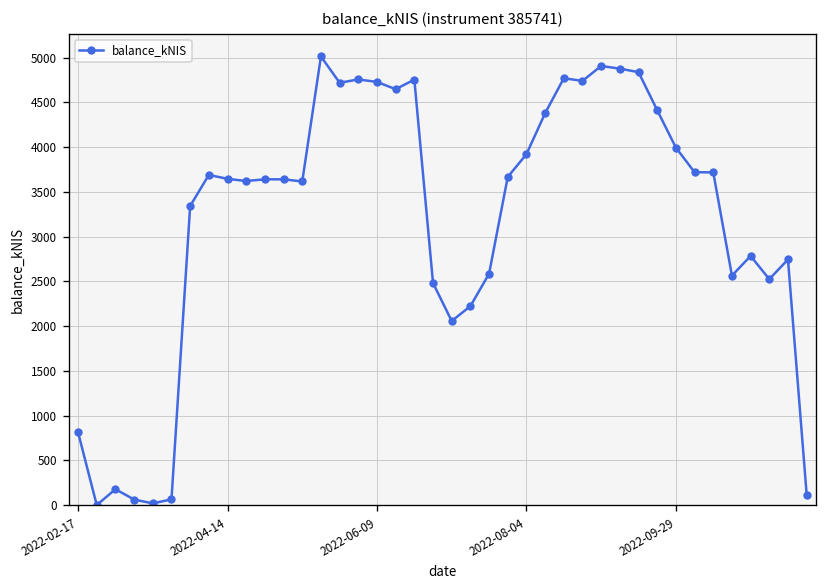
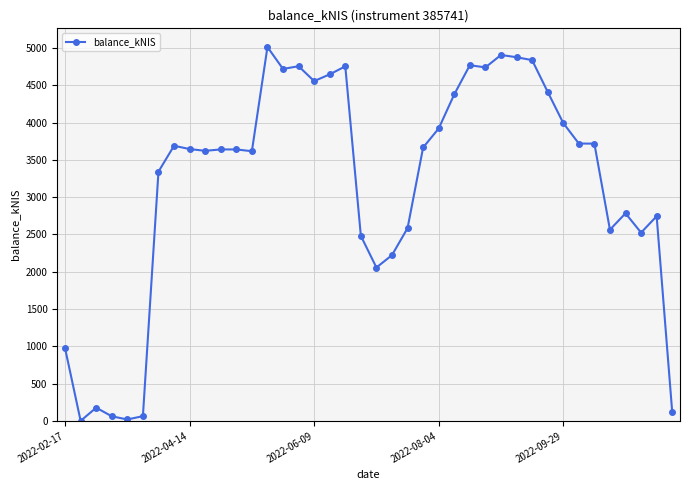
  {
-   "2022-02-17": 800,
+   "2022-02-17": 1000,
    "2022-04-14": 3600,
-   "2022-06-09": 4700,
+   "2022-06-09": 4600,
    "2022-08-04": 3900,
    "2022-09-29": 4000
  }
